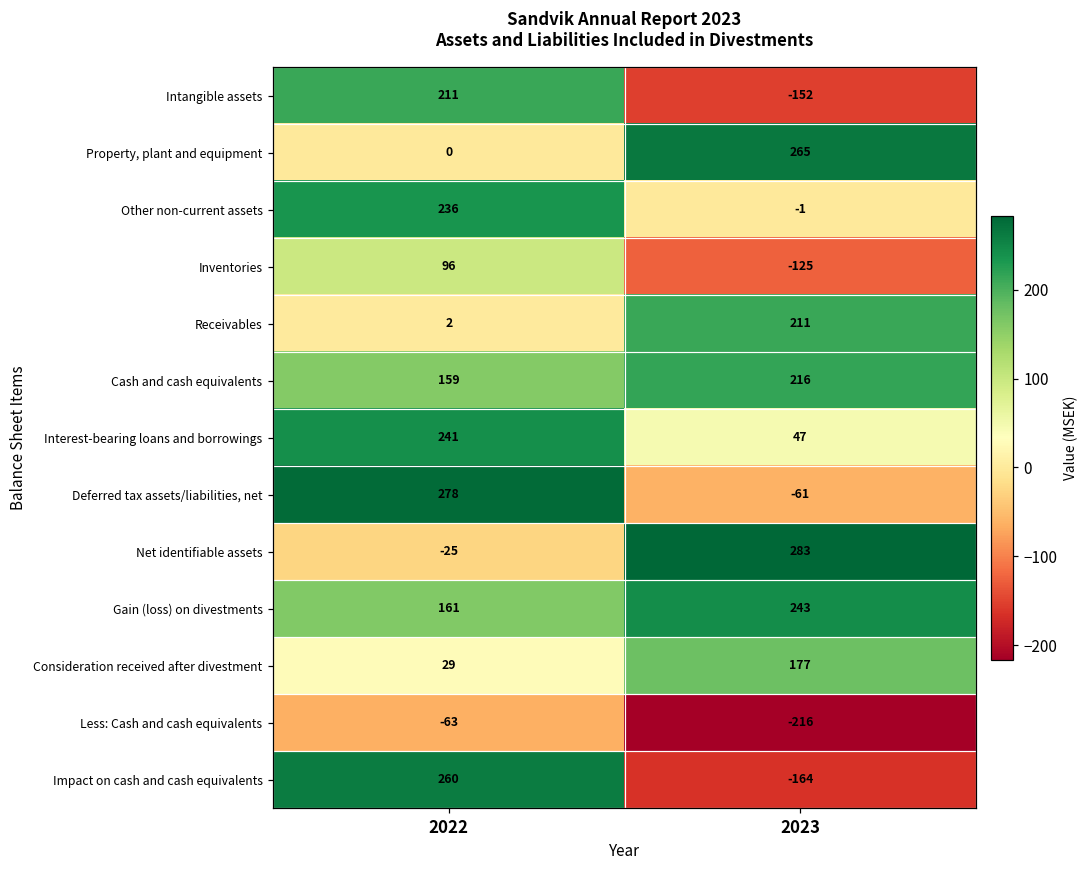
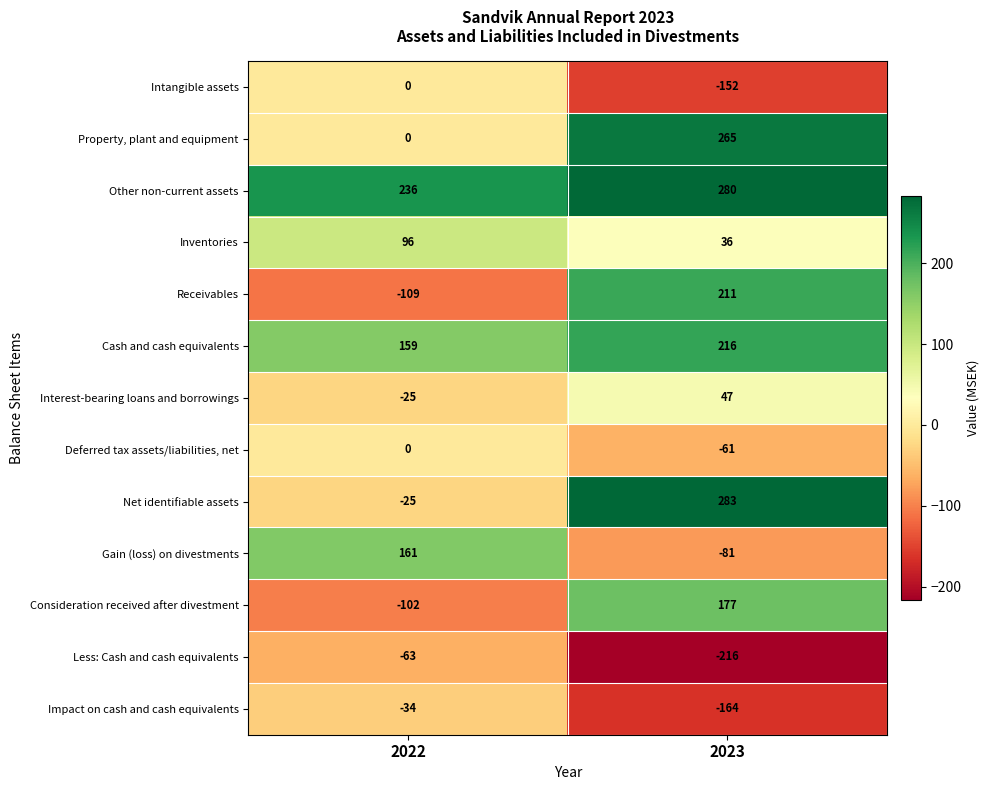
  {
    "Intangible assets": {
-     "2022": 211,
+     "2022": 0,
      "2023": -152
    },
    "Property, plant and equipment": {
      "2022": 0,
      "2023": 265
    },
    "Other non-current assets": {
      "2022": 236,
-     "2023": -1
+     "2023": 280
    },
    "Inventories": {
      "2022": 96,
-     "2023": -125
+     "2023": 36
    },
    "Receivables": {
-     "2022": 2,
+     "2022": -109,
      "2023": 211
    },
    "Cash and cash equivalents": {
      "2022": 159,
      "2023": 216
    },
    "Interest-bearing loans and borrowings": {
-     "2022": 241,
+     "2022": -25,
      "2023": 47
    },
    "Deferred tax assets/liabilities, net": {
-     "2022": 278,
+     "2022": 0,
      "2023": -61
    },
    "Net identifiable assets": {
      "2022": -25,
      "2023": 283
    },
    "Gain (loss) on divestments": {
      "2022": 161,
-     "2023": 243
+     "2023": -81
    },
    "Consideration received after divestment": {
-     "2022": 29,
+     "2022": -102,
      "2023": 177
    },
    "Less: Cash and cash equivalents": {
      "2022": -63,
      "2023": -216
    },
    "Impact on cash and cash equivalents": {
-     "2022": 260,
+     "2022": -34,
      "2023": -164
    }
  }
